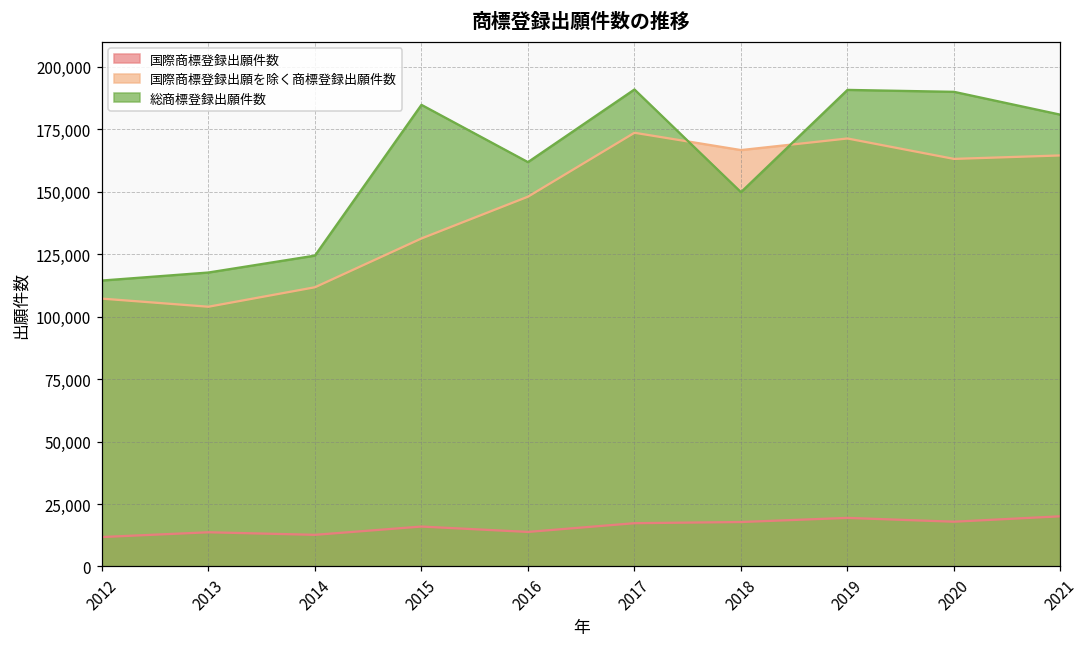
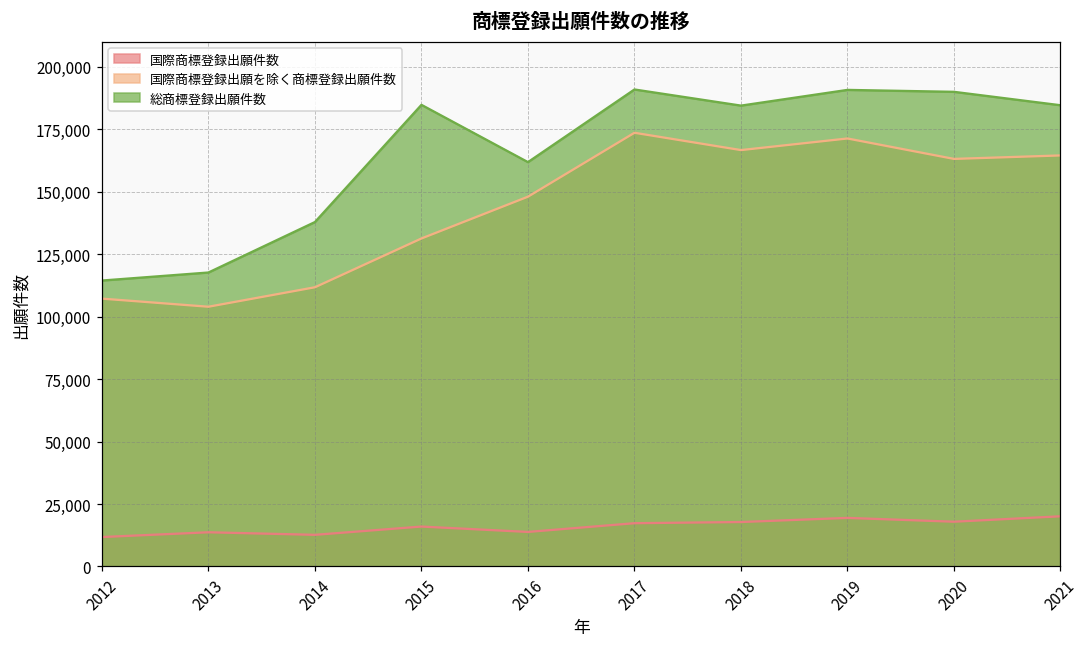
  {
    "総商標登録出願件数": {
      "2012": "114,000",
      "2013": "118,000",
-     "2014": "124,000",
+     "2014": "138,000",
      "2015": "185,000",
      "2016": "162,000",
      "2017": "191,000",
-     "2018": "150,000",
+     "2018": "184,000",
      "2019": "191,000",
      "2020": "190,000",
-     "2021": "181,000"
+     "2021": "185,000"
    }
  }
